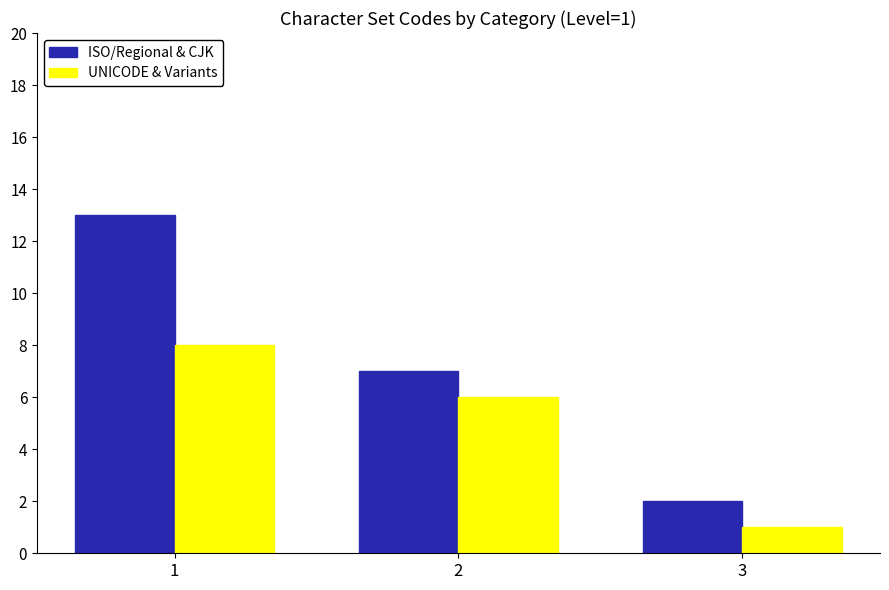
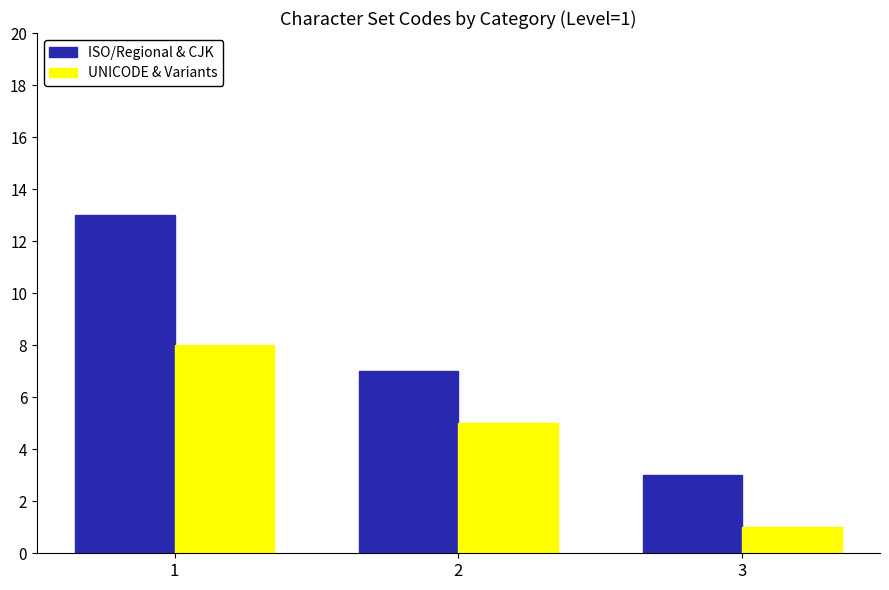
  {
    "ISO/Regional & CJK": {
      "1": 13,
      "2": 7,
-     "3": 2
+     "3": 3
    },
    "UNICODE & Variants": {
      "1": 8,
-     "2": 6,
+     "2": 5,
      "3": 1
    }
  }
